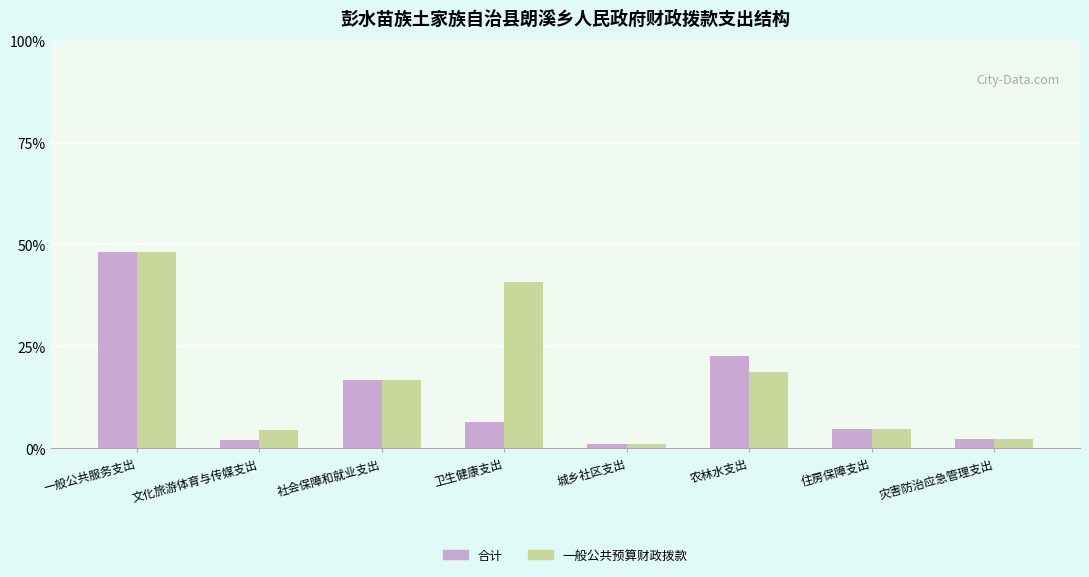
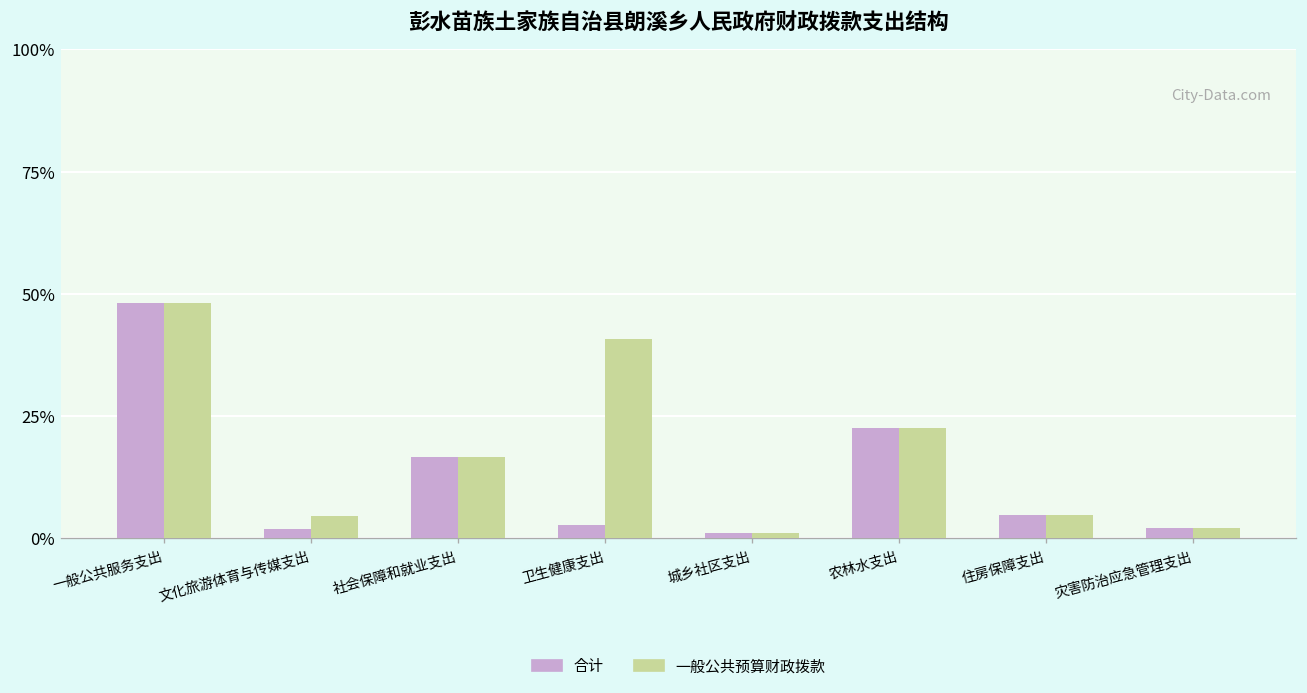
  {
    "合计": {
      "一般公共服务支出": "48%",
      "文化旅游体育与传媒支出": "2%",
      "社会保障和就业支出": "17%",
-     "卫生健康支出": "6%",
+     "卫生健康支出": "3%",
      "城乡社区支出": "1%",
      "农林水支出": "23%",
      "住房保障支出": "5%",
      "灾害防治应急管理支出": "2%"
    },
    "一般公共预算财政拨款": {
      "一般公共服务支出": "48%",
      "文化旅游体育与传媒支出": "4%",
      "社会保障和就业支出": "17%",
      "卫生健康支出": "41%",
      "城乡社区支出": "1%",
-     "农林水支出": "19%",
+     "农林水支出": "23%",
      "住房保障支出": "5%",
      "灾害防治应急管理支出": "2%"
    }
  }
